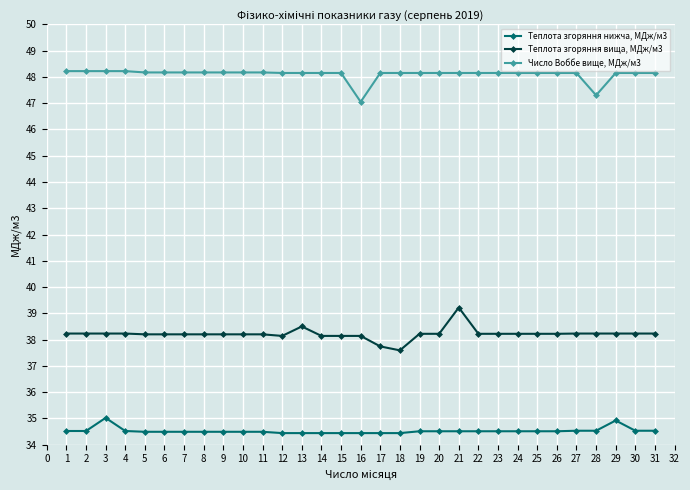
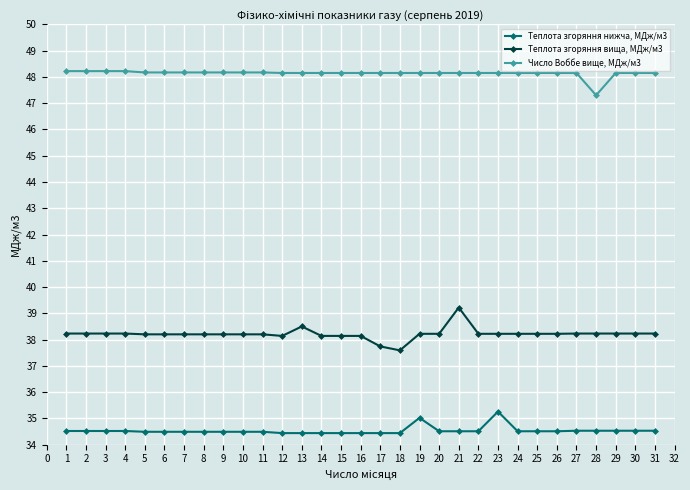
  {
    "Теплота згоряння нижча, МДж/м3": {
      "1": 34.5,
      "2": 34.5,
-     "3": 35.0,
+     "3": 34.5,
      "4": 34.5,
      "5": 34.5,
      "6": 34.5,
      "7": 34.5,
      "8": 34.5,
      "9": 34.5,
      "10": 34.5,
      "11": 34.5,
      "12": 34.4,
      "13": 34.4,
      "14": 34.4,
      "15": 34.4,
      "16": 34.4,
      "17": 34.4,
      "18": 34.4,
-     "19": 34.5,
+     "19": 35.0,
      "20": 34.5,
      "21": 34.5,
      "22": 34.5,
-     "23": 34.5,
+     "23": 35.3,
      "24": 34.5,
      "25": 34.5,
      "26": 34.5,
      "27": 34.5,
      "28": 34.5,
-     "29": 34.9,
+     "29": 34.5,
      "30": 34.5,
      "31": 34.5
    },
    "Теплота згоряння вища, МДж/м3": {
      "1": 38.2,
      "2": 38.2,
      "3": 38.2,
      "4": 38.2,
      "5": 38.2,
      "6": 38.2,
      "7": 38.2,
      "8": 38.2,
      "9": 38.2,
      "10": 38.2,
      "11": 38.2,
      "12": 38.1,
      "13": 38.5,
      "14": 38.1,
      "15": 38.1,
      "16": 38.1,
      "17": 37.7,
      "18": 37.6,
      "19": 38.2,
      "20": 38.2,
      "21": 39.2,
      "22": 38.2,
      "23": 38.2,
      "24": 38.2,
      "25": 38.2,
      "26": 38.2,
      "27": 38.2,
      "28": 38.2,
      "29": 38.2,
      "30": 38.2,
      "31": 38.2
    },
    "Число Воббе вище, МДж/м3": {
      "1": 48.2,
      "2": 48.2,
      "3": 48.2,
      "4": 48.2,
      "5": 48.2,
      "6": 48.2,
      "7": 48.2,
      "8": 48.2,
      "9": 48.2,
      "10": 48.2,
      "11": 48.2,
      "12": 48.2,
      "13": 48.2,
      "14": 48.2,
      "15": 48.2,
-     "16": 47.1,
+     "16": 48.2,
      "17": 48.2,
      "18": 48.2,
      "19": 48.2,
      "20": 48.2,
      "21": 48.2,
      "22": 48.2,
      "23": 48.2,
      "24": 48.2,
      "25": 48.2,
      "26": 48.2,
      "27": 48.2,
      "28": 47.3,
      "29": 48.2,
      "30": 48.2,
      "31": 48.2
    }
  }
